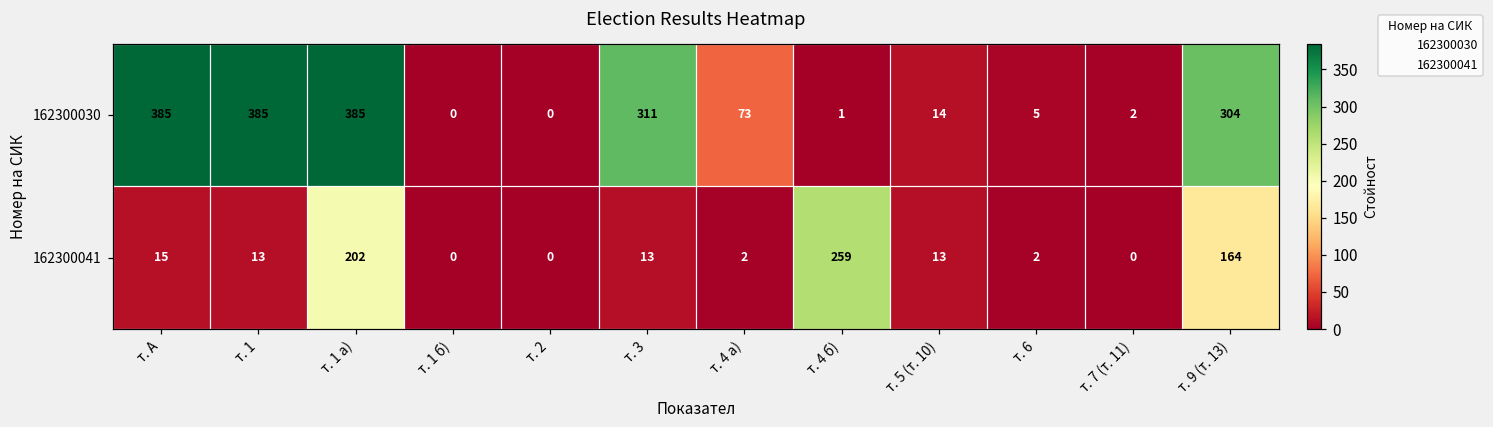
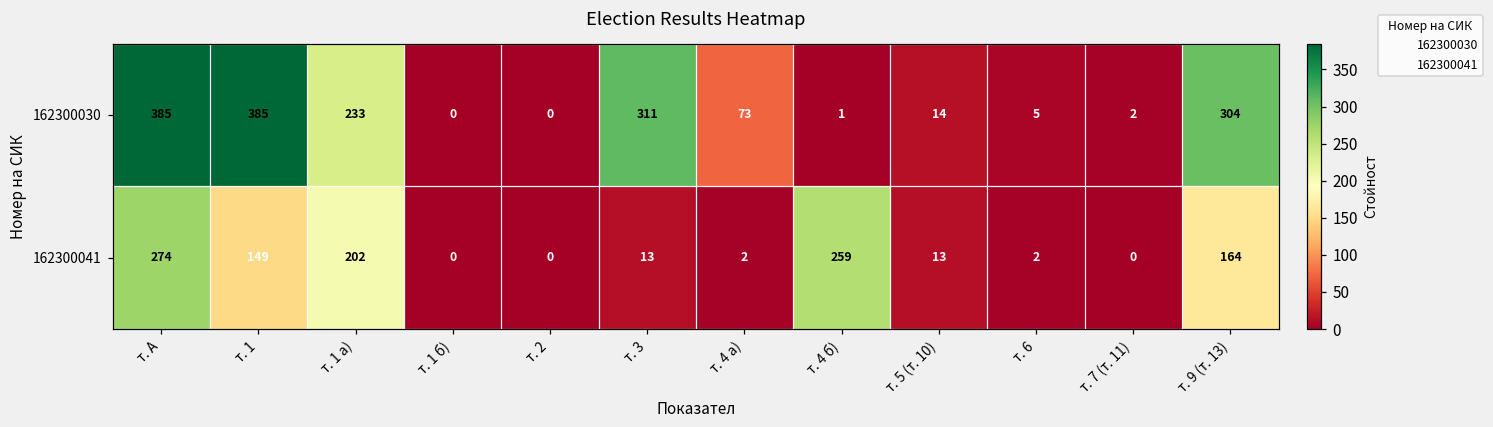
  {
    "162300030": {
      "т. А": 385,
      "т. 1": 385,
-     "т. 1 а)": 385,
+     "т. 1 а)": 233,
      "т. 1 б)": 0,
      "т. 2": 0,
      "т. 3": 311,
      "т. 4 а)": 73,
      "т. 4 б)": 1,
      "т. 5 (т. 10)": 14,
      "т. 6": 5,
      "т. 7 (т. 11)": 2,
      "т. 9 (т. 13)": 304
    },
    "162300041": {
-     "т. А": 15,
-     "т. 1": 13,
+     "т. А": 274,
+     "т. 1": 149,
      "т. 1 а)": 202,
      "т. 1 б)": 0,
      "т. 2": 0,
      "т. 3": 13,
      "т. 4 а)": 2,
      "т. 4 б)": 259,
      "т. 5 (т. 10)": 13,
      "т. 6": 2,
      "т. 7 (т. 11)": 0,
      "т. 9 (т. 13)": 164
    }
  }
